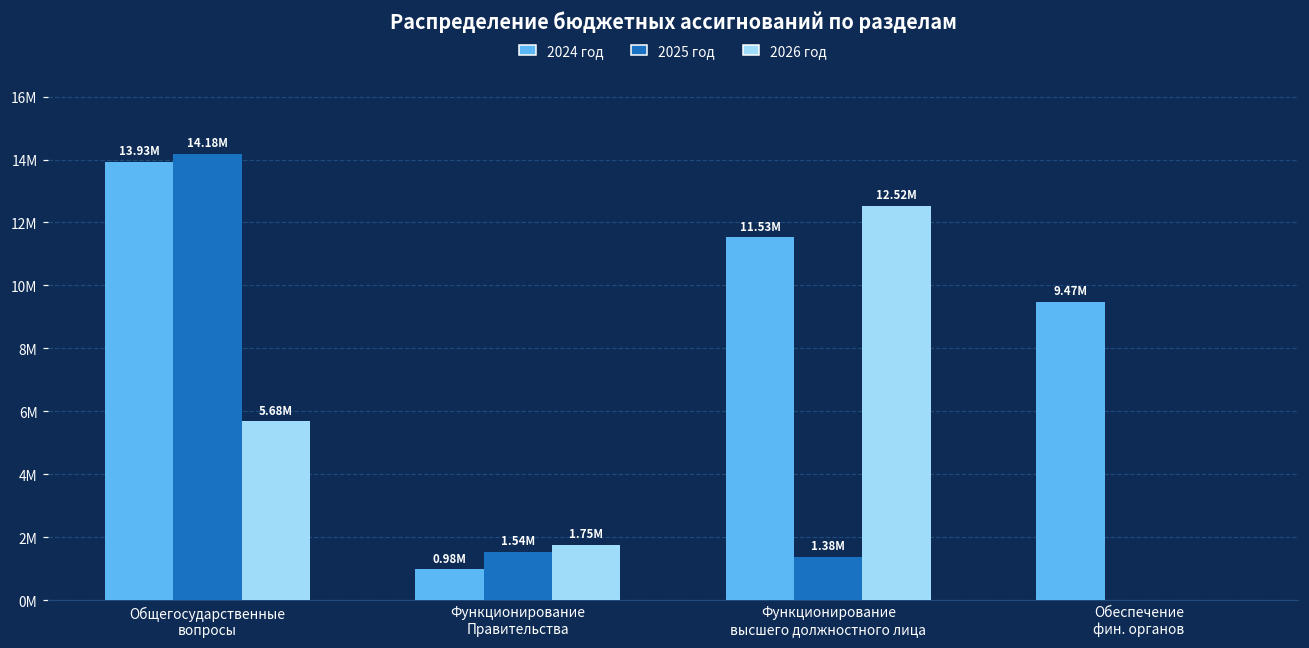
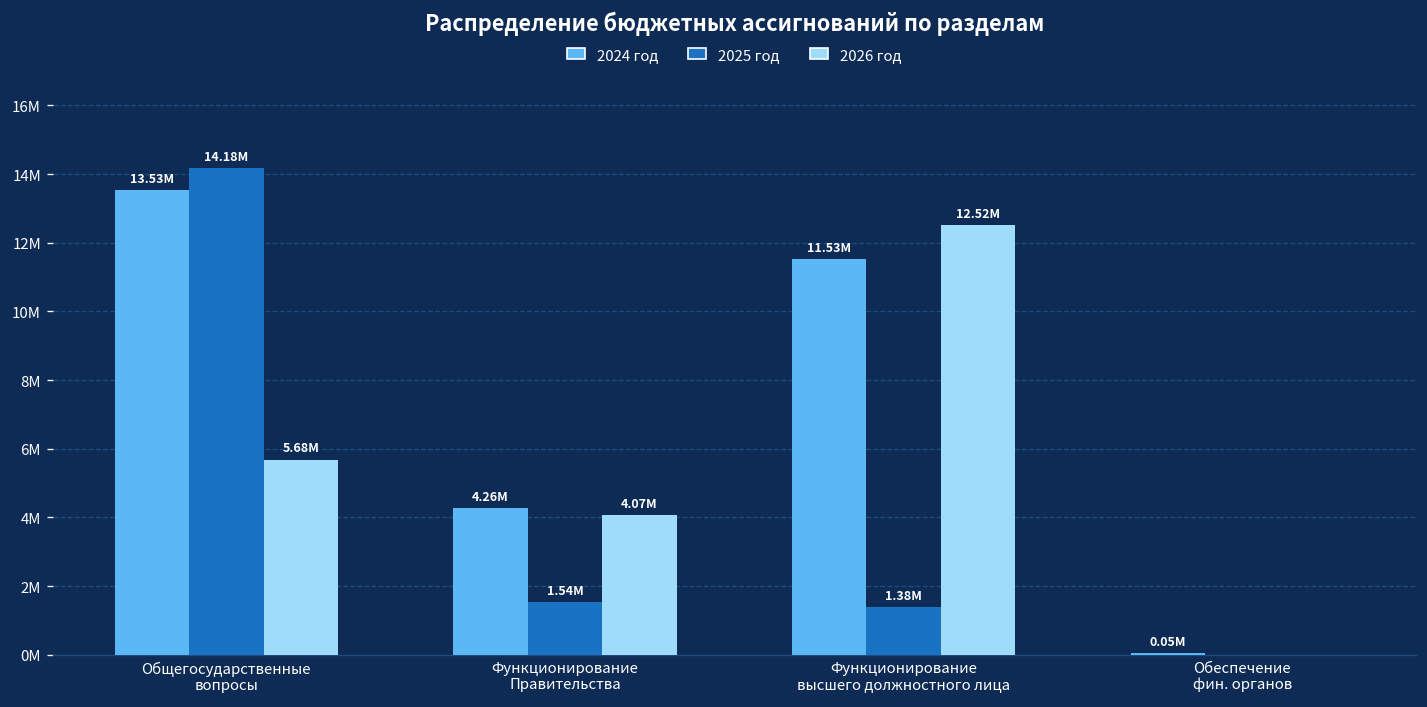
  {
    "2024 год": {
-     "Общегосударственные вопросы": "13.93М",
-     "Функционирование Правительства": "0.98М",
-     "Обеспечение фин. органов": "9.47М"
+     "Общегосударственные вопросы": "13.53М",
+     "Функционирование Правительства": "4.26М",
+     "Обеспечение фин. органов": "0.05М"
    },
    "2025 год": {
      "Обеспечение фин. органов": "0.0М"
    },
    "2026 год": {
-     "Функционирование Правительства": "1.75М"
+     "Функционирование Правительства": "4.07М"
    }
  }
